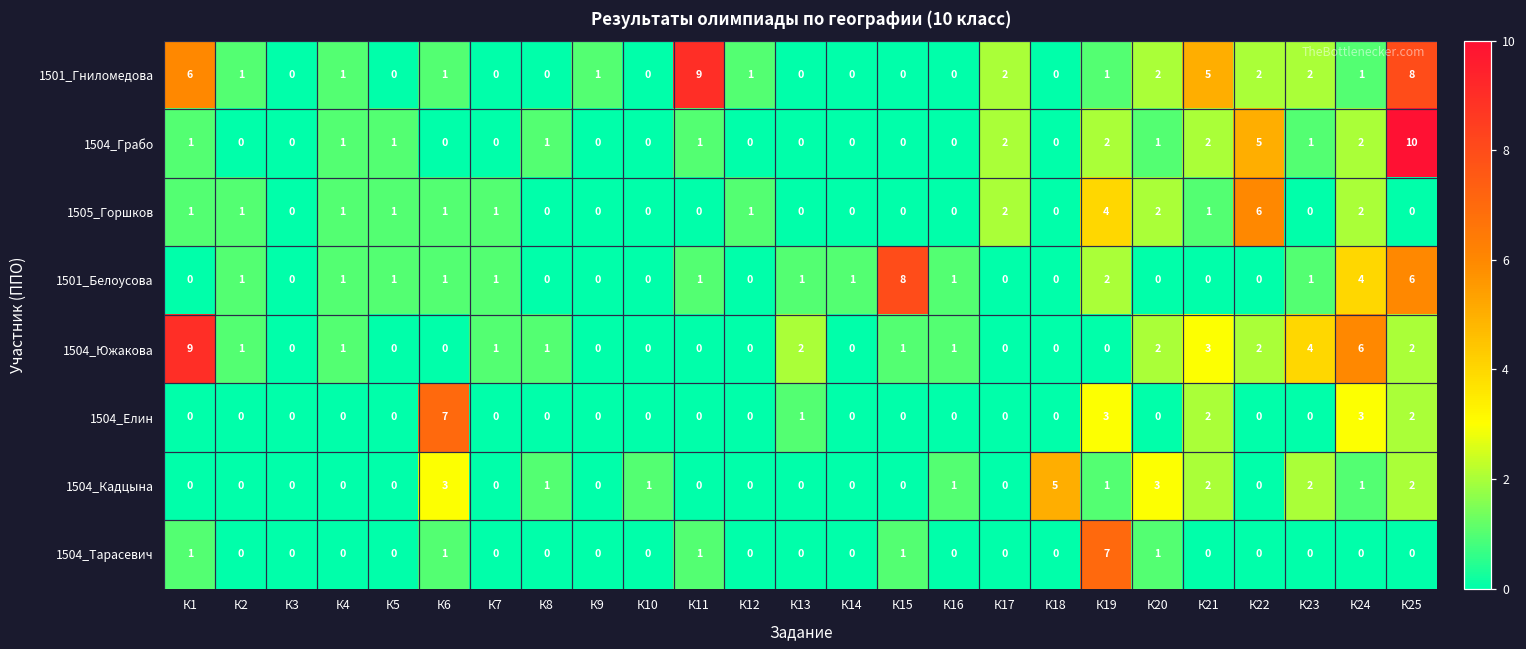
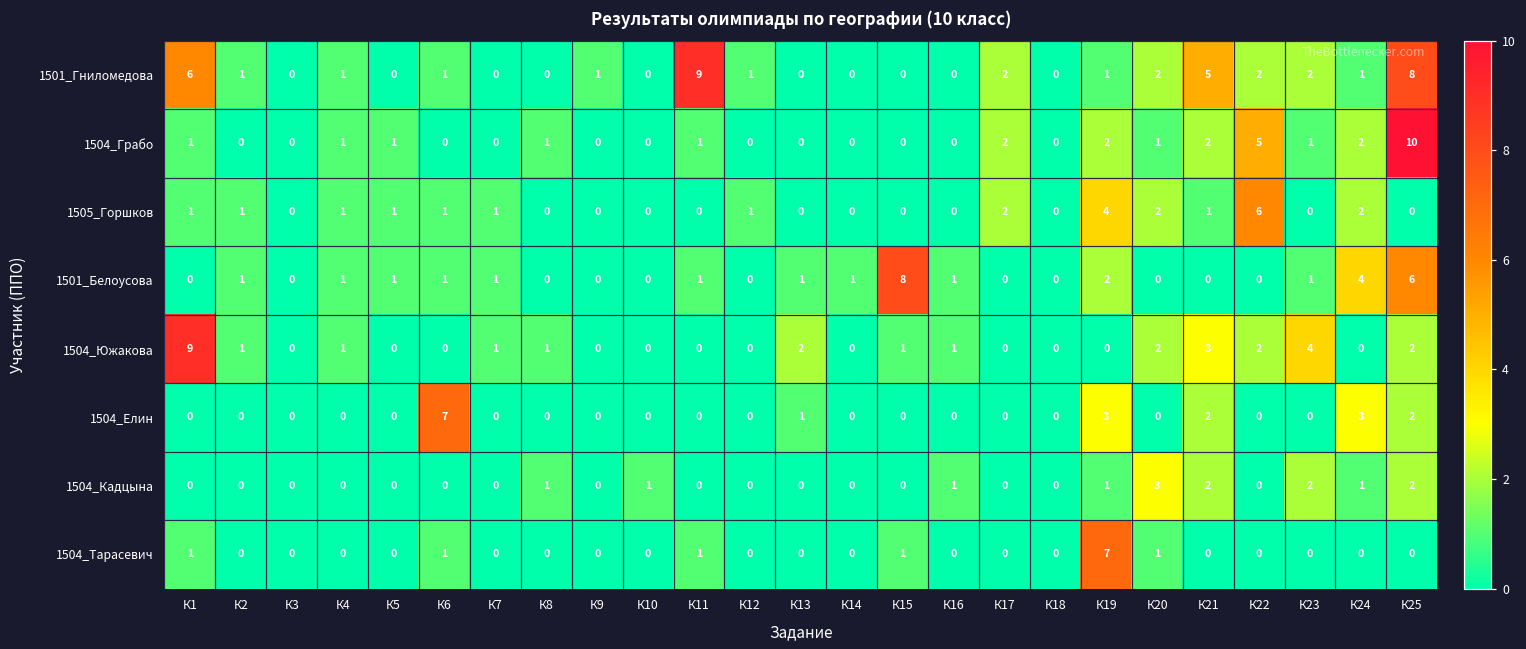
  {
    "1501_Гниломедова": {
      "К1": 6,
      "К2": 1,
      "К3": 0,
      "К4": 1,
      "К5": 0,
      "К6": 1,
      "К7": 0,
      "К8": 0,
      "К9": 1,
      "К10": 0,
      "К11": 9,
      "К12": 1,
      "К13": 0,
      "К14": 0,
      "К15": 0,
      "К16": 0,
      "К17": 2,
      "К18": 0,
      "К19": 1,
      "К20": 2,
      "К21": 5,
      "К22": 2,
      "К23": 2,
      "К25": 8
    },
    "1504_Грабо": {
      "К1": 1,
      "К2": 0,
      "К3": 0,
      "К4": 1,
      "К5": 1,
      "К6": 0,
      "К7": 0,
      "К8": 1,
      "К9": 0,
      "К10": 0,
      "К11": 1,
      "К12": 0,
      "К13": 0,
      "К14": 0,
      "К15": 0,
      "К16": 0,
      "К17": 2,
      "К18": 0,
      "К19": 2,
      "К20": 1,
      "К21": 2,
      "К22": 5,
      "К23": 1,
      "К24": 2,
      "К25": 10
    },
    "1505_Горшков": {
      "К1": 1,
      "К2": 1,
      "К3": 0,
      "К4": 1,
      "К5": 1,
      "К6": 1,
      "К7": 1,
      "К8": 0,
      "К9": 0,
      "К10": 0,
      "К11": 0,
      "К12": 1,
      "К13": 0,
      "К14": 0,
      "К15": 0,
      "К16": 0,
      "К17": 2,
      "К18": 0,
      "К19": 4,
      "К20": 2,
      "К21": 1,
      "К22": 6,
      "К23": 0,
      "К24": 2,
      "К25": 0
    },
    "1501_Белоусова": {
      "К1": 0,
      "К2": 1,
      "К3": 0,
      "К4": 1,
      "К5": 1,
      "К6": 1,
      "К7": 1,
      "К8": 0,
      "К9": 0,
      "К10": 0,
      "К11": 1,
      "К12": 0,
      "К13": 1,
      "К14": 1,
      "К15": 8,
      "К16": 1,
      "К17": 0,
      "К18": 0,
      "К19": 2,
      "К20": 0,
      "К21": 0,
      "К22": 0,
      "К23": 1,
      "К24": 4,
      "К25": 6
    },
    "1504_Южакова": {
      "К1": 9,
      "К2": 1,
      "К3": 0,
      "К4": 1,
      "К5": 0,
      "К6": 0,
      "К7": 1,
      "К8": 1,
      "К9": 0,
      "К10": 0,
      "К11": 0,
      "К12": 0,
      "К13": 2,
      "К14": 0,
      "К15": 1,
      "К16": 1,
      "К17": 0,
      "К18": 0,
      "К19": 0,
      "К20": 2,
      "К21": 3,
      "К22": 2,
      "К23": 4,
-     "К24": 6,
+     "К24": 0,
      "К25": 2
    },
    "1504_Елин": {
      "К1": 0,
      "К2": 0,
      "К3": 0,
      "К4": 0,
      "К5": 0,
      "К6": 7,
      "К7": 0,
      "К8": 0,
      "К9": 0,
      "К10": 0,
      "К11": 0,
      "К12": 0,
      "К13": 1,
      "К14": 0,
      "К15": 0,
      "К16": 0,
      "К17": 0,
      "К18": 0,
      "К19": 3,
      "К20": 0,
      "К21": 2,
      "К22": 0,
      "К23": 0,
      "К24": 3,
      "К25": 2
    },
    "1504_Кадцына": {
      "К1": 0,
      "К2": 0,
      "К3": 0,
      "К4": 0,
      "К5": 0,
-     "К6": 3,
+     "К6": 0,
      "К7": 0,
      "К8": 1,
      "К9": 0,
      "К10": 1,
      "К11": 0,
      "К12": 0,
      "К13": 0,
      "К14": 0,
      "К15": 0,
      "К16": 1,
      "К17": 0,
-     "К18": 5,
+     "К18": 0,
      "К19": 1,
      "К20": 3,
      "К21": 2,
      "К22": 0,
      "К23": 2,
      "К24": 1,
      "К25": 2
    },
    "1504_Тарасевич": {
      "К1": 1,
      "К2": 0,
      "К3": 0,
      "К4": 0,
      "К5": 0,
      "К6": 1,
      "К7": 0,
      "К8": 0,
      "К9": 0,
      "К10": 0,
      "К11": 1,
      "К12": 0,
      "К13": 0,
      "К14": 0,
      "К15": 1,
      "К16": 0,
      "К17": 0,
      "К18": 0,
      "К19": 7,
      "К20": 1,
      "К21": 0,
      "К22": 0,
      "К23": 0,
      "К24": 0,
      "К25": 0
    }
  }
